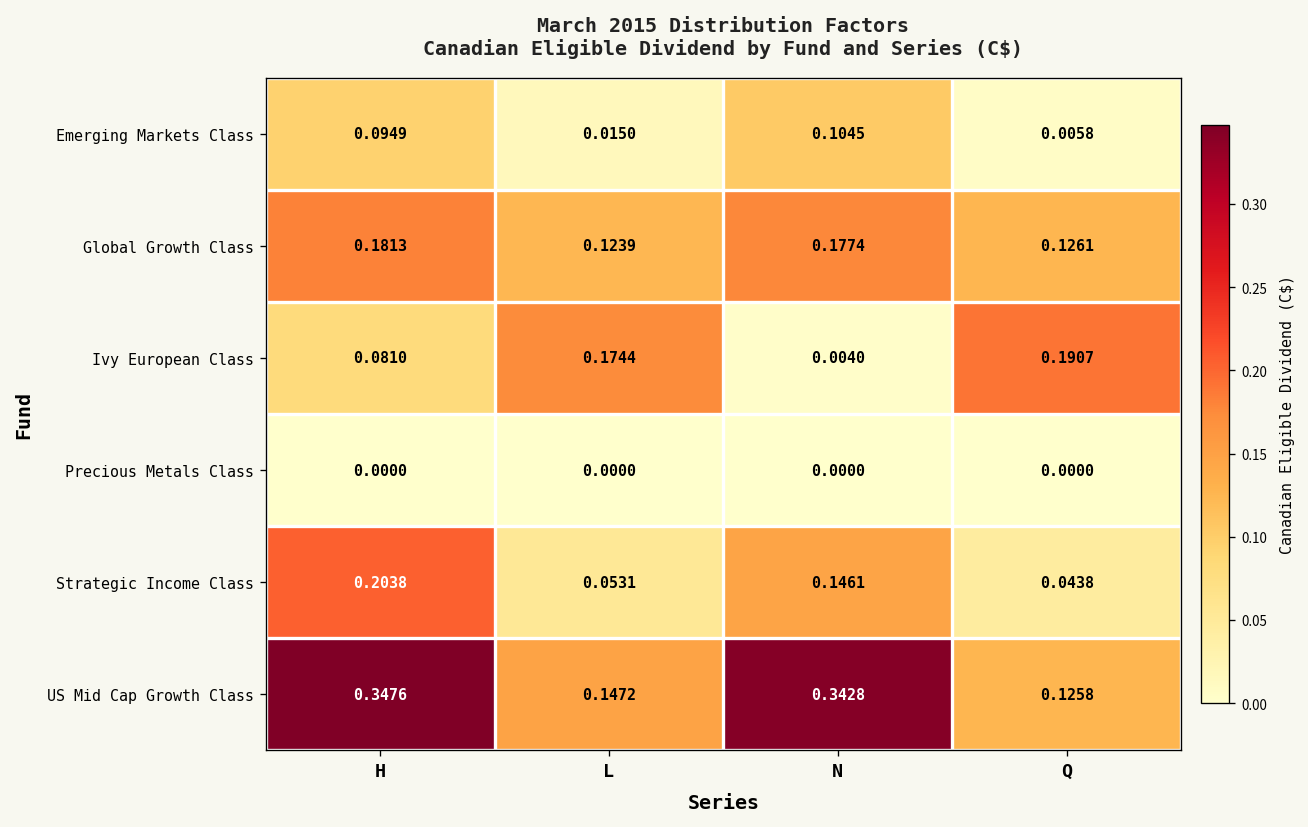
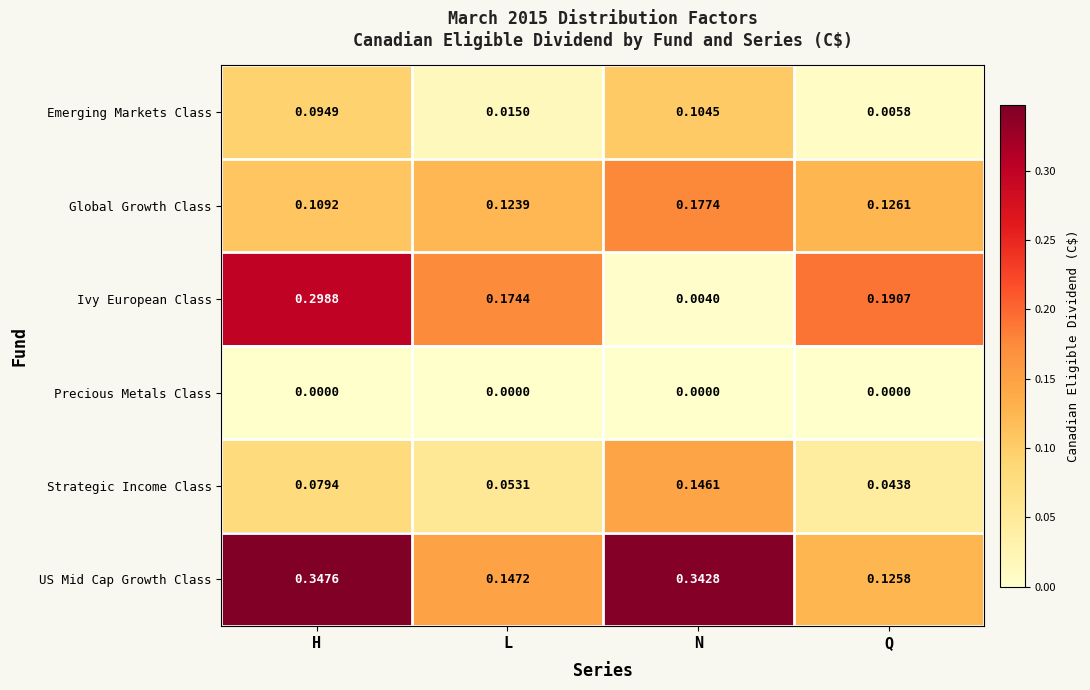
  {
    "Emerging Markets Class": {
      "H": 0.0949,
      "L": 0.0150,
      "N": 0.1045,
      "Q": 0.0058
    },
    "Global Growth Class": {
-     "H": 0.1813,
+     "H": 0.1092,
      "L": 0.1239,
      "N": 0.1774,
      "Q": 0.1261
    },
    "Ivy European Class": {
-     "H": 0.0810,
+     "H": 0.2988,
      "L": 0.1744,
      "N": 0.0040,
      "Q": 0.1907
    },
    "Precious Metals Class": {
      "H": 0.0000,
      "L": 0.0000,
      "N": 0.0000,
      "Q": 0.0000
    },
    "Strategic Income Class": {
-     "H": 0.2038,
+     "H": 0.0794,
      "L": 0.0531,
      "N": 0.1461,
      "Q": 0.0438
    },
    "US Mid Cap Growth Class": {
      "H": 0.3476,
      "L": 0.1472,
      "N": 0.3428,
      "Q": 0.1258
    }
  }
